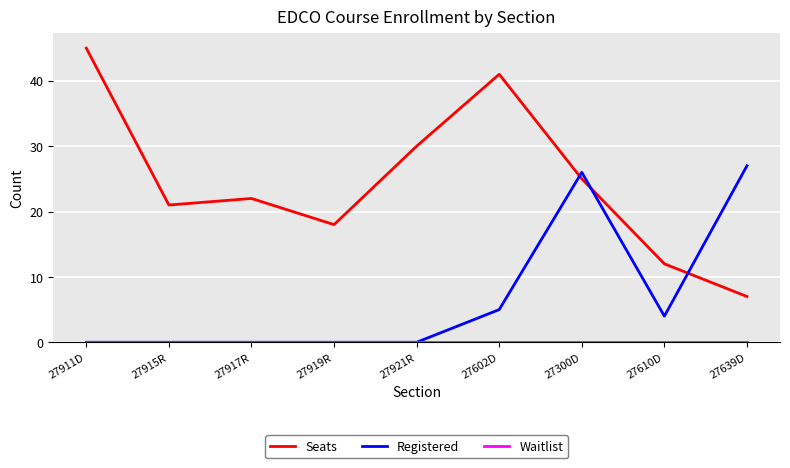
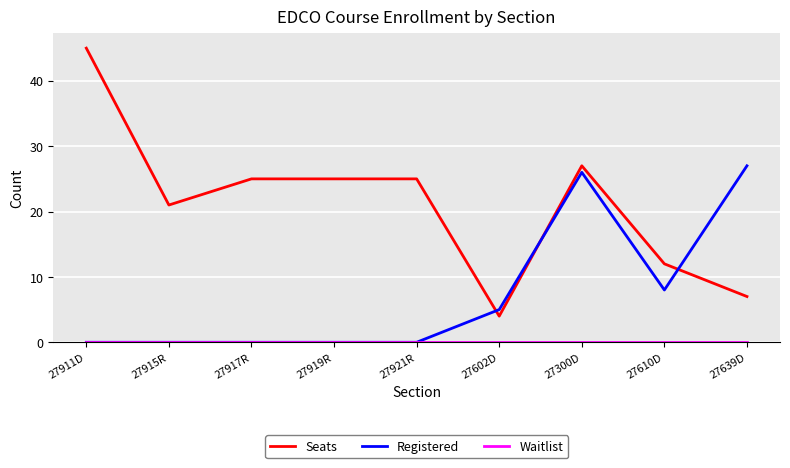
  {
    "Seats": {
      "27911D": 45,
      "27915R": 21,
-     "27917R": 22,
-     "27919R": 18,
-     "27921R": 30,
-     "27602D": 41,
-     "27300D": 25,
+     "27917R": 25,
+     "27919R": 25,
+     "27921R": 25,
+     "27602D": 4,
+     "27300D": 27,
      "27610D": 12,
      "27639D": 7
    },
    "Registered": {
      "27602D": 5,
      "27300D": 26,
-     "27610D": 4,
+     "27610D": 8,
      "27639D": 27
    },
    "Waitlist": {
      "27602D": 0,
      "27300D": 0,
      "27610D": 0,
      "27639D": 0
    }
  }
